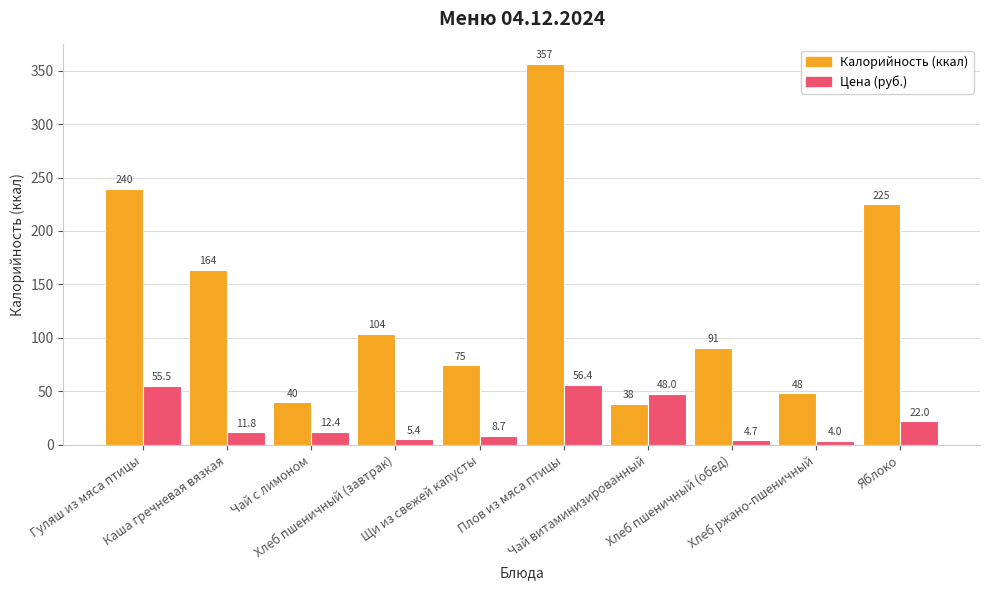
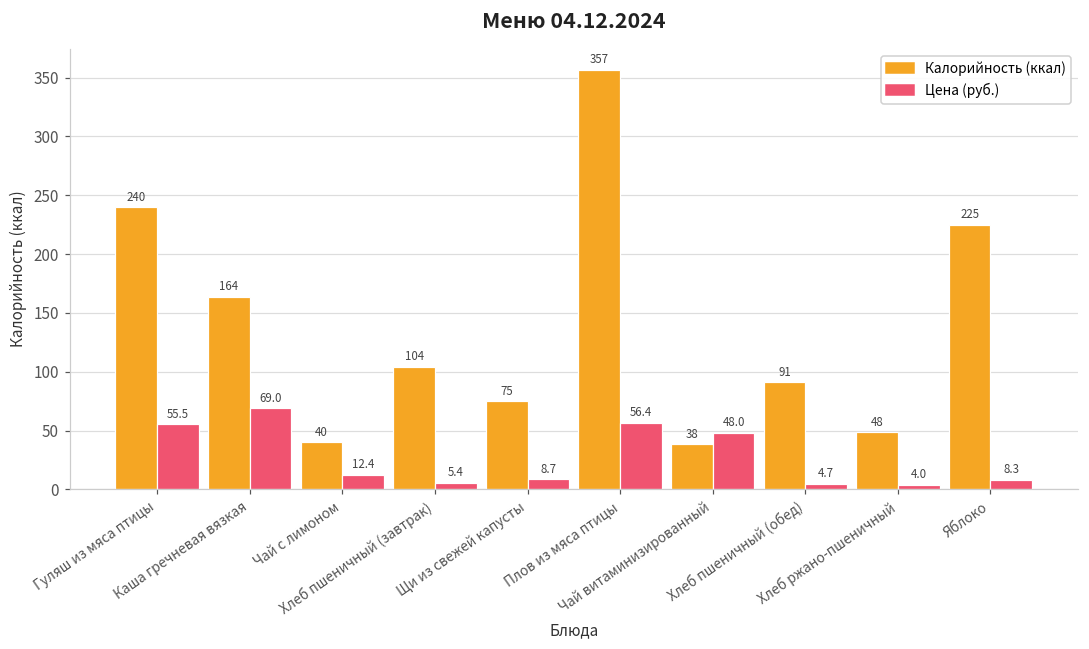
  {
    "Калорийность (ккал)": {
      "Гуляш из мяса птицы": 240,
      "Каша гречневая вязкая": 164,
      "Чай с лимоном": 40,
      "Хлеб пшеничный (завтрак)": 104,
      "Щи из свежей капусты": 75,
      "Плов из мяса птицы": 357,
      "Чай витаминизированный": 38,
      "Хлеб пшеничный (обед)": 91,
      "Хлеб ржано-пшеничный": 48,
      "Яблоко": 225
    },
    "Цена (руб.)": {
      "Гуляш из мяса птицы": 55.5,
-     "Каша гречневая вязкая": 11.8,
+     "Каша гречневая вязкая": 69.0,
      "Чай с лимоном": 12.4,
      "Хлеб пшеничный (завтрак)": 5.4,
      "Щи из свежей капусты": 8.7,
      "Плов из мяса птицы": 56.4,
      "Чай витаминизированный": 48.0,
      "Хлеб пшеничный (обед)": 4.7,
      "Хлеб ржано-пшеничный": 4.0,
-     "Яблоко": 22.0
+     "Яблоко": 8.3
    }
  }
